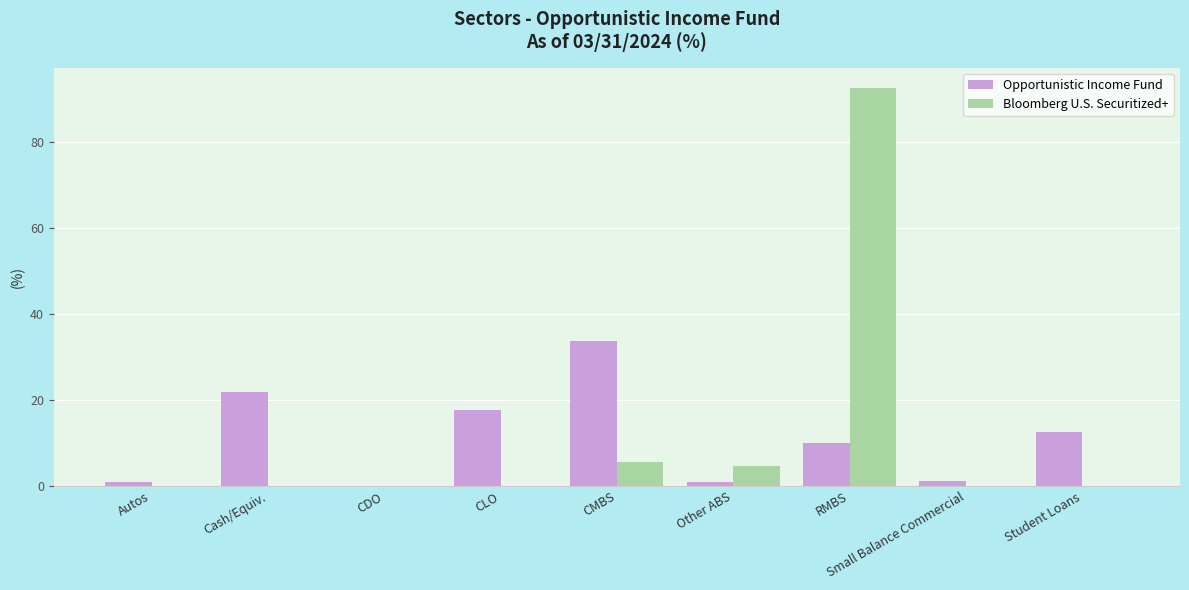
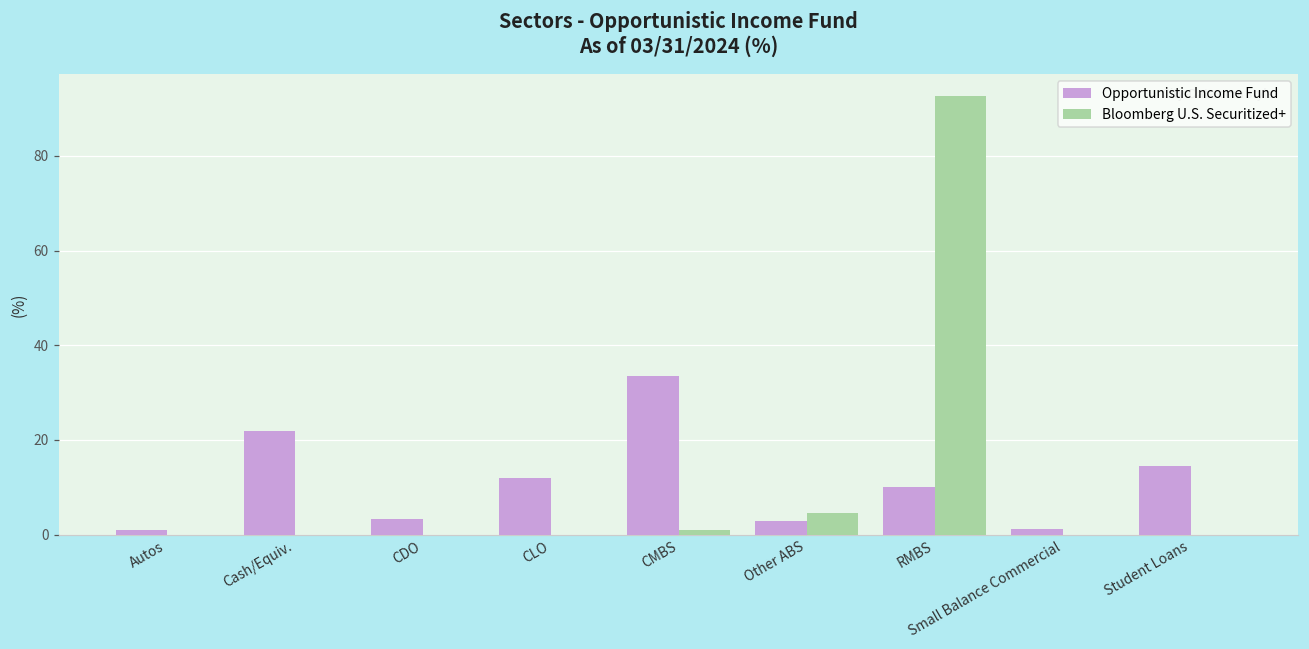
  {
    "Opportunistic Income Fund": {
      "Autos": 1,
      "Cash/Equiv.": 22,
-     "CDO": 0,
-     "CLO": 18,
+     "CDO": 3,
+     "CLO": 12,
      "CMBS": 34,
-     "Other ABS": 1,
+     "Other ABS": 3,
      "RMBS": 10,
      "Small Balance Commercial": 1,
-     "Student Loans": 13
+     "Student Loans": 15
    },
    "Bloomberg U.S. Securitized+": {
      "Autos": 0,
      "Cash/Equiv.": 0,
      "CDO": 0,
      "CLO": 0,
-     "CMBS": 6,
+     "CMBS": 1,
      "Other ABS": 5,
      "RMBS": 93,
      "Small Balance Commercial": 0,
      "Student Loans": 0
    }
  }
